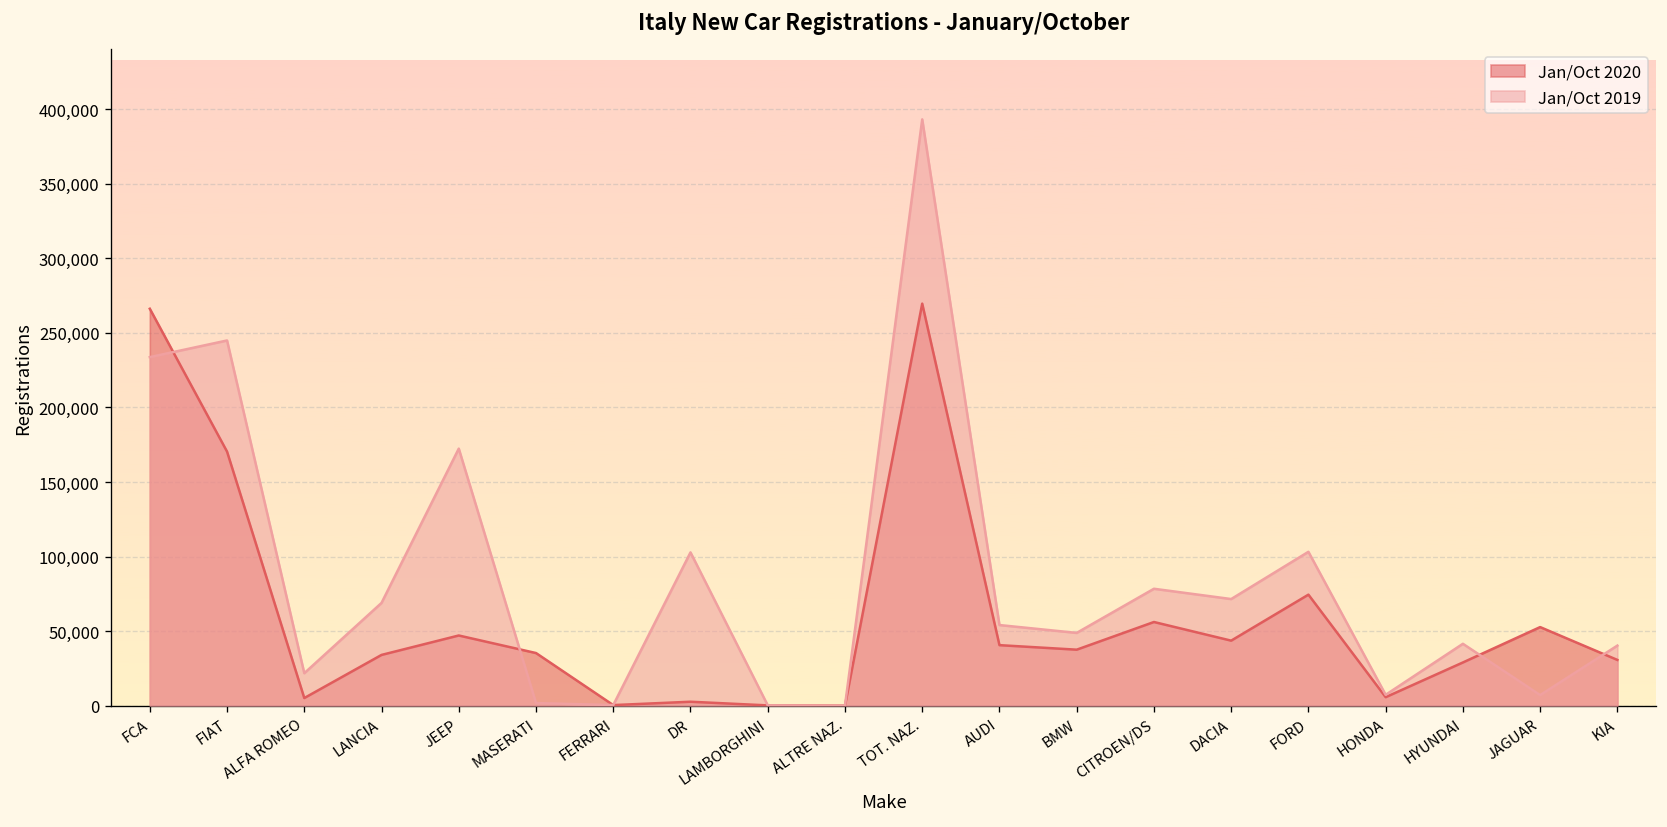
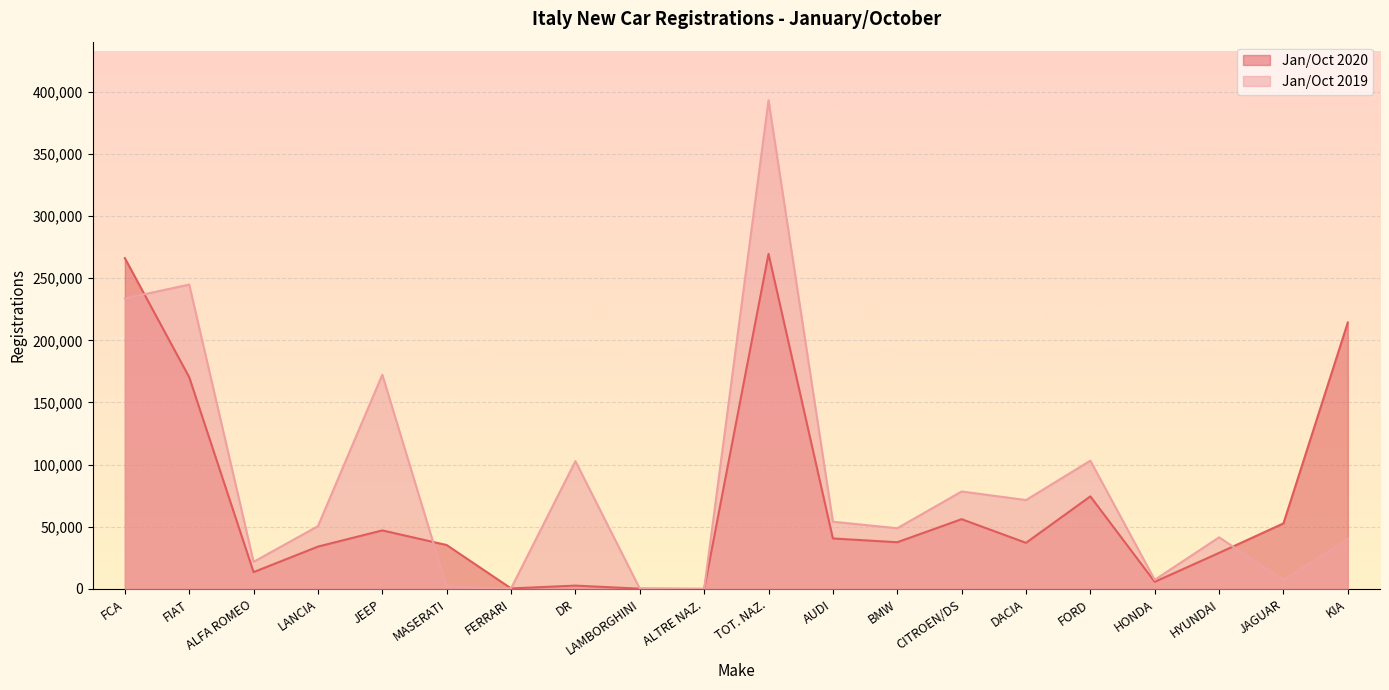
  {
    "Jan/Oct 2020": {
      "FCA": "266,000",
      "FIAT": "170,000",
-     "ALFA ROMEO": "5,000",
+     "ALFA ROMEO": "14,000",
      "LANCIA": "34,000",
      "JEEP": "47,000",
      "MASERATI": "35,000",
      "DR": "3,000",
      "TOT. NAZ.": "270,000",
      "AUDI": "41,000",
      "BMW": "38,000",
      "CITROEN/DS": "56,000",
-     "DACIA": "44,000",
+     "DACIA": "37,000",
      "FORD": "74,000",
      "HYUNDAI": "29,000",
      "JAGUAR": "53,000",
-     "KIA": "31,000"
+     "KIA": "214,000"
    },
    "Jan/Oct 2019": {
      "FCA": "234,000",
      "FIAT": "245,000",
      "ALFA ROMEO": "22,000",
-     "LANCIA": "69,000",
+     "LANCIA": "51,000",
      "JEEP": "172,000",
      "MASERATI": "2,000",
      "DR": "103,000",
      "TOT. NAZ.": "393,000",
      "AUDI": "54,000",
      "BMW": "49,000",
      "CITROEN/DS": "78,000",
      "DACIA": "72,000",
      "FORD": "103,000",
      "HYUNDAI": "42,000",
      "JAGUAR": "7,000",
      "KIA": "40,000"
    }
  }
